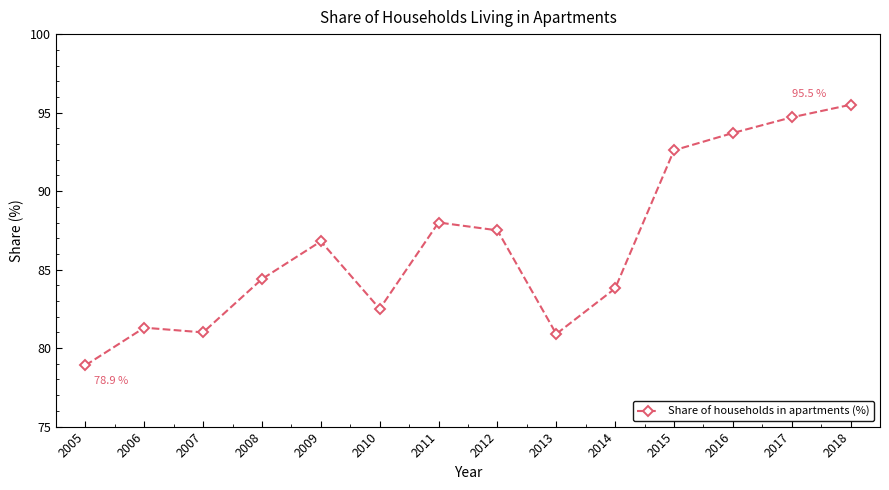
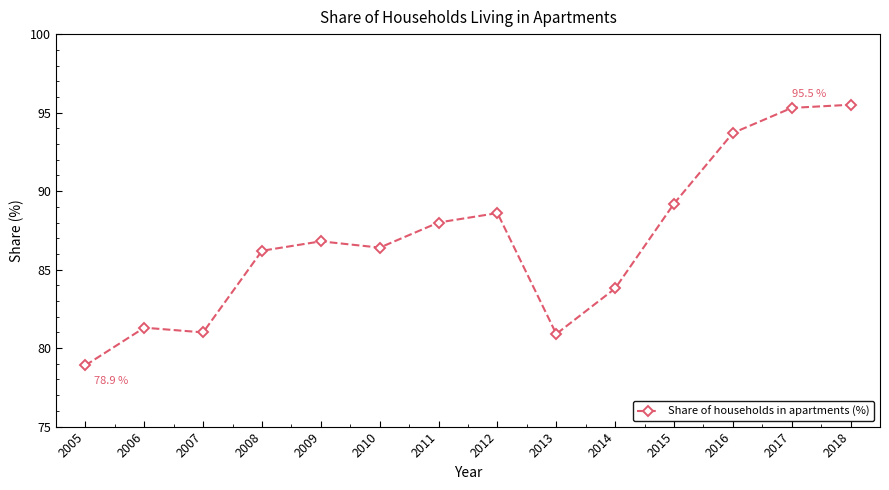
  {
    "2006": 81.3,
    "2007": 81.0,
-   "2008": 84.4,
+   "2008": 86.2,
    "2009": 86.8,
-   "2010": 82.5,
+   "2010": 86.4,
    "2011": 88.0,
-   "2012": 87.5,
+   "2012": 88.6,
    "2013": 80.9,
    "2014": 83.8,
-   "2015": 92.6,
+   "2015": 89.2,
    "2016": 93.7,
-   "2017": 94.7,
+   "2017": 95.3,
    "2018": 95.5
  }
